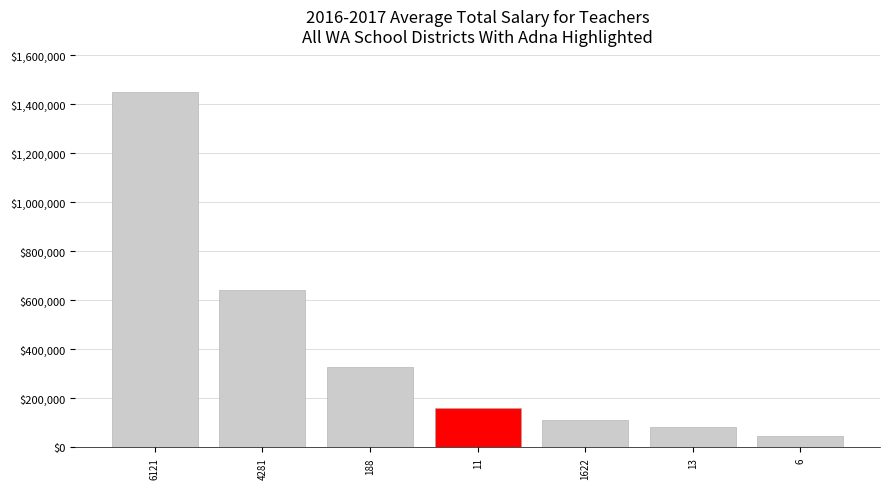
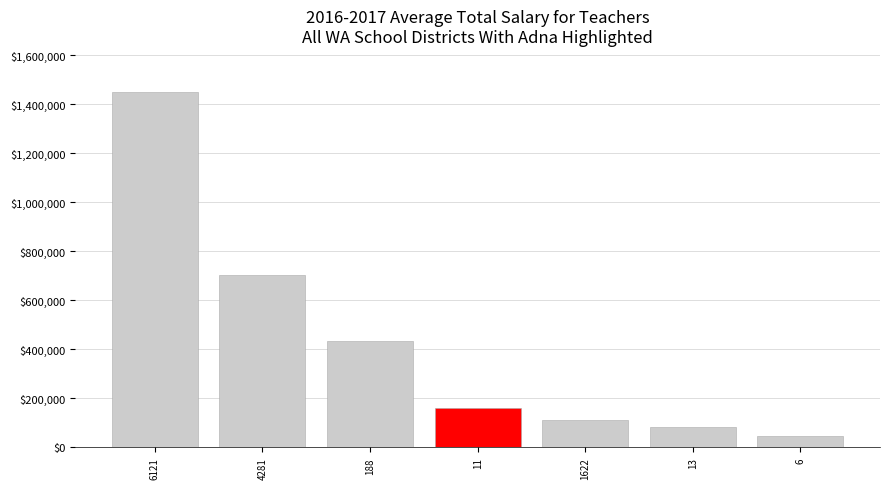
  {
    "6121": "$1,450,000",
-   "4281": "$640,000",
-   "188": "$330,000",
+   "4281": "$700,000",
+   "188": "$440,000",
    "11": "$160,000",
    "1622": "$110,000",
    "13": "$80,000",
    "6": "$50,000"
  }
